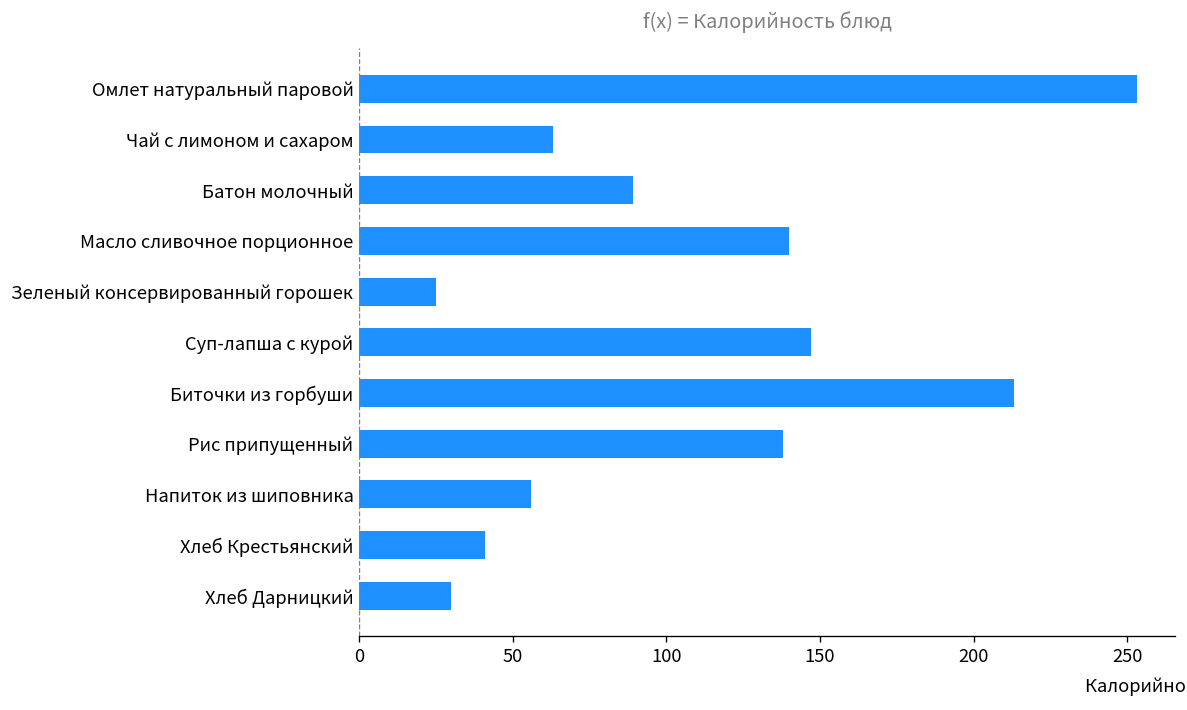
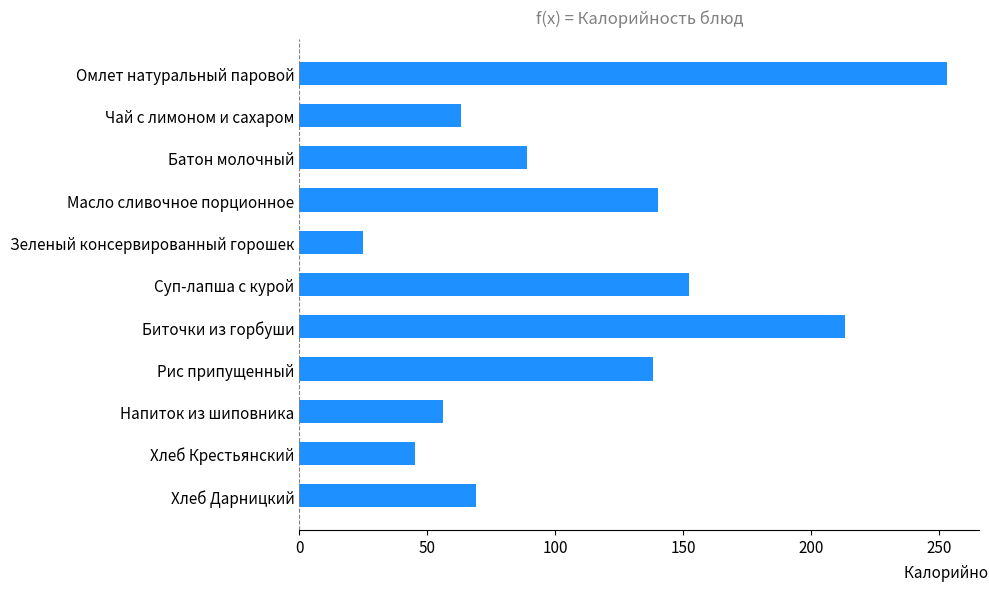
  {
    "Омлет натуральный паровой": 253,
    "Чай с лимоном и сахаром": 63,
    "Батон молочный": 89,
    "Масло сливочное порционное": 140,
    "Зеленый консервированный горошек": 25,
-   "Суп-лапша с курой": 147,
+   "Суп-лапша с курой": 152,
    "Биточки из горбуши": 213,
    "Рис припущенный": 138,
    "Напиток из шиповника": 56,
-   "Хлеб Крестьянский": 41,
-   "Хлеб Дарницкий": 30
+   "Хлеб Крестьянский": 45,
+   "Хлеб Дарницкий": 69
  }
